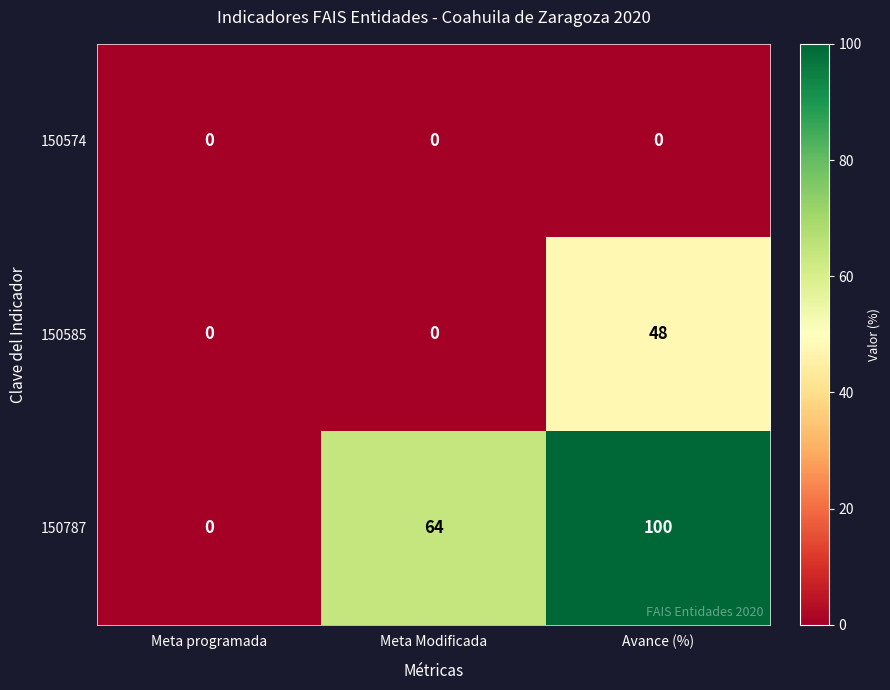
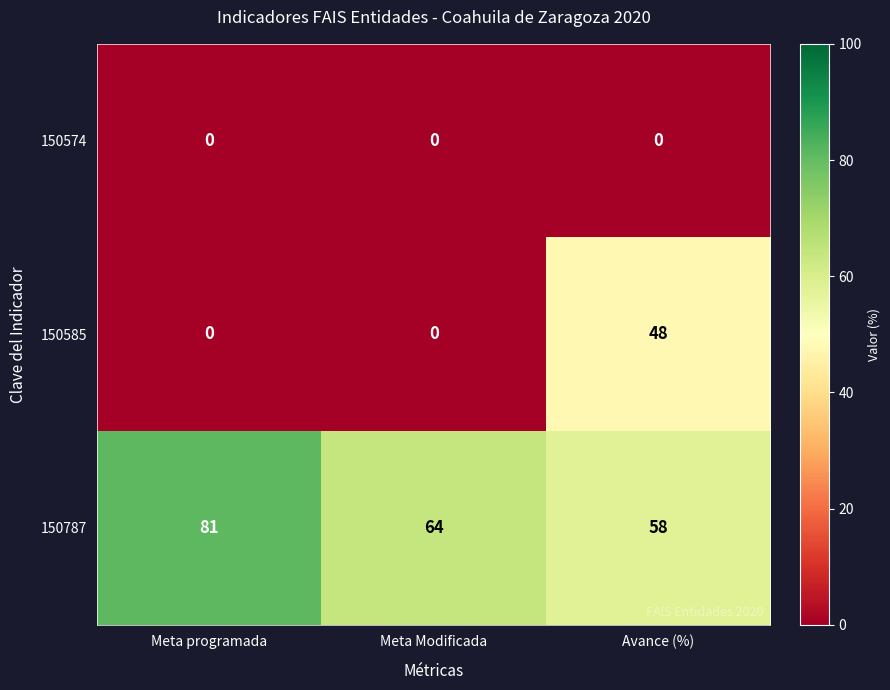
  {
    "150574": {
      "Meta programada": 0,
      "Meta Modificada": 0,
      "Avance (%)": 0
    },
    "150585": {
      "Meta programada": 0,
      "Meta Modificada": 0,
      "Avance (%)": 48
    },
    "150787": {
-     "Meta programada": 0,
+     "Meta programada": 81,
      "Meta Modificada": 64,
-     "Avance (%)": 100
+     "Avance (%)": 58
    }
  }
